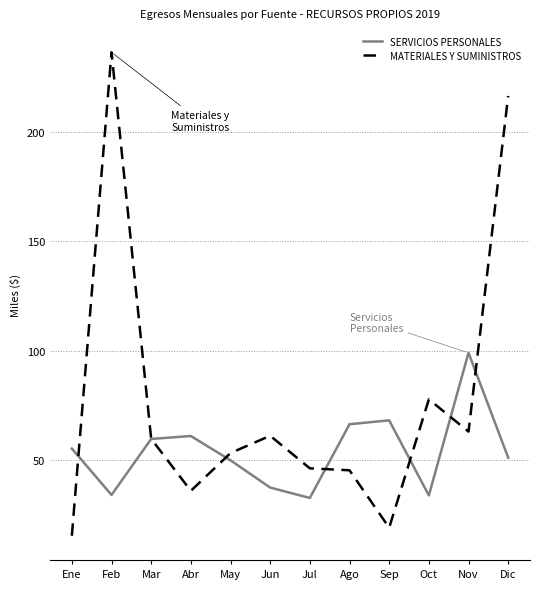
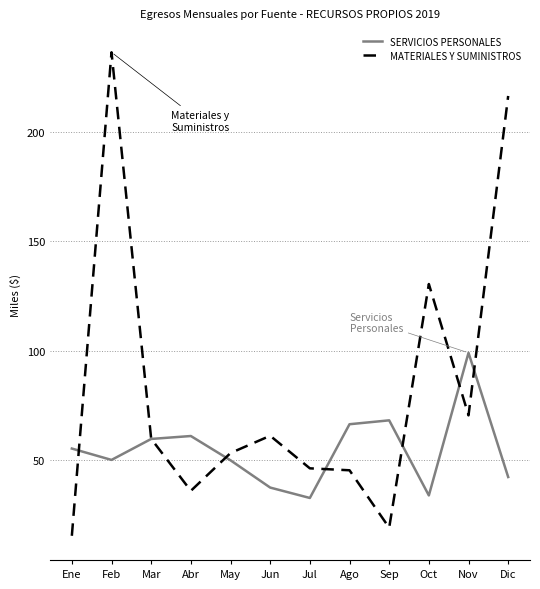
  {
    "SERVICIOS PERSONALES": {
      "Ene": 55,
-     "Feb": 34,
+     "Feb": 50,
      "Abr": 61,
      "May": 50,
      "Jun": 37,
      "Jul": 32,
      "Ago": 66,
      "Sep": 68,
      "Oct": 34,
      "Nov": 99,
-     "Dic": 51
+     "Dic": 42
    },
    "MATERIALES Y SUMINISTROS": {
      "Ene": 15,
      "Feb": 237,
      "Abr": 36,
      "May": 53,
      "Jun": 61,
      "Jul": 46,
      "Ago": 45,
      "Sep": 19,
-     "Oct": 78,
-     "Nov": 63,
+     "Oct": 130,
+     "Nov": 70,
      "Dic": 217
    }
  }
